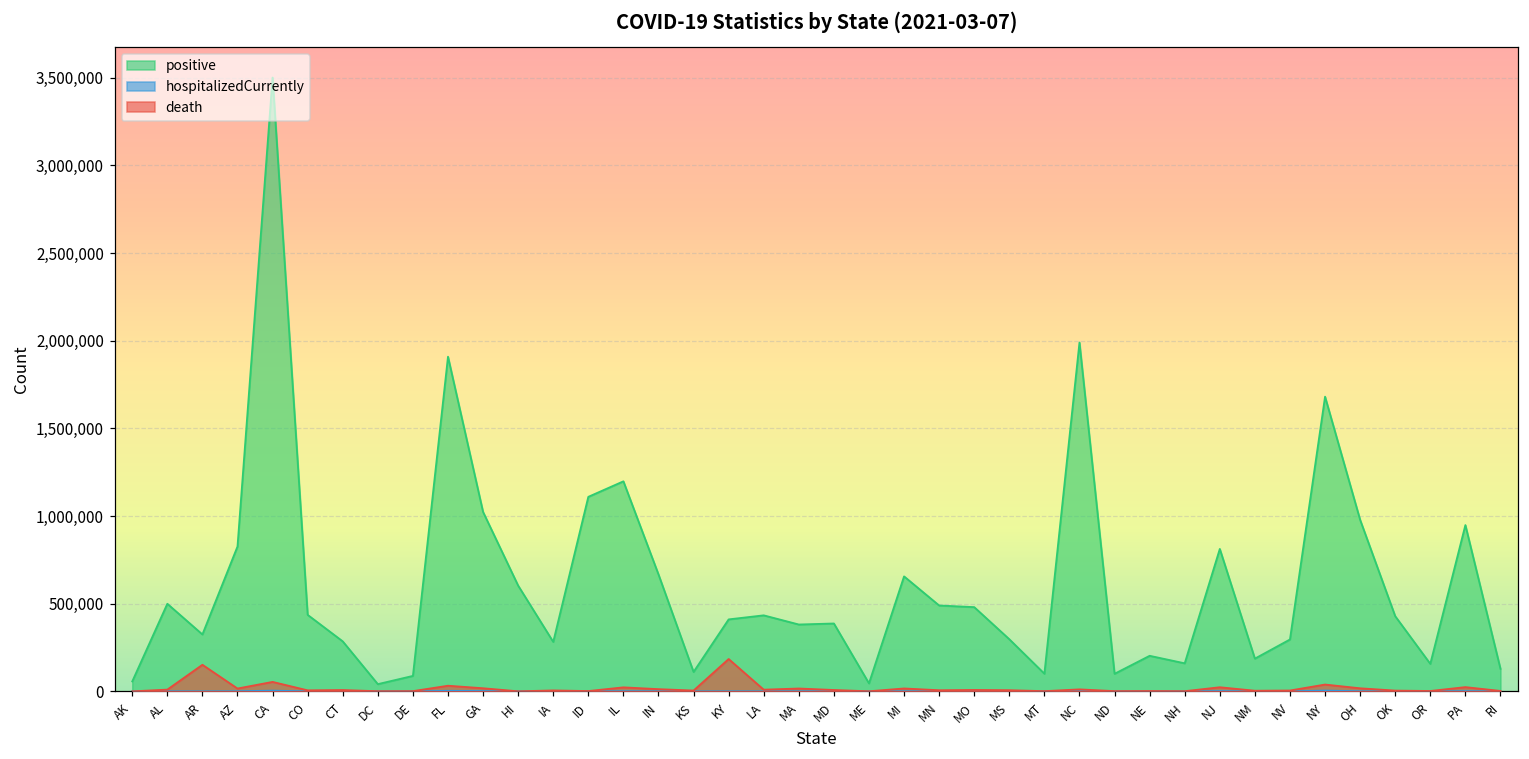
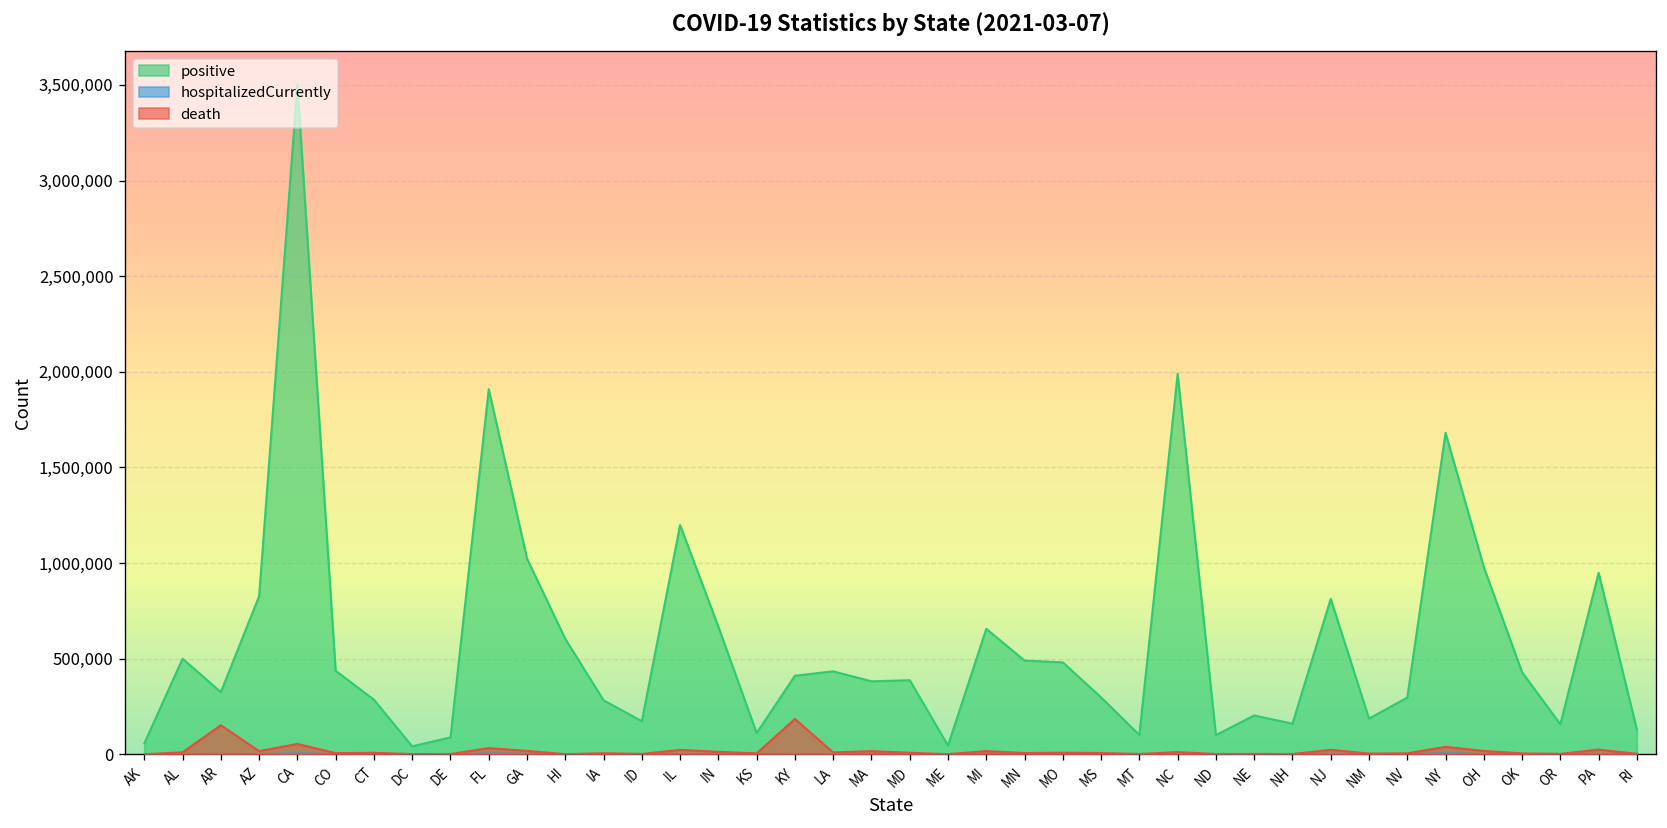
  {
    "positive": {
      "AK": "60,000",
      "AL": "500,000",
      "AR": "320,000",
      "AZ": "830,000",
      "CO": "440,000",
      "CT": "290,000",
      "DC": "40,000",
      "DE": "90,000",
      "FL": "1,910,000",
      "GA": "1,020,000",
      "HI": "600,000",
      "IA": "280,000",
-     "ID": "1,110,000",
+     "ID": "170,000",
      "IL": "1,200,000",
      "IN": "670,000",
      "KS": "110,000",
      "KY": "410,000",
      "LA": "430,000",
      "MA": "380,000",
      "MD": "390,000",
      "ME": "50,000",
      "MI": "660,000",
      "MN": "490,000",
      "MO": "480,000",
      "MS": "300,000",
      "MT": "100,000",
      "NC": "1,990,000",
      "ND": "100,000",
      "NE": "200,000",
      "NH": "160,000",
      "NJ": "810,000",
      "NM": "190,000",
      "NV": "300,000",
      "NY": "1,680,000",
      "OH": "980,000",
      "OK": "430,000",
      "OR": "160,000",
      "PA": "950,000",
      "RI": "130,000"
    },
    "hospitalizedCurrently": {
      "AR": "0",
      "CA": "0",
      "FL": "0",
      "IL": "0",
      "KY": "0",
      "NJ": "0",
      "NY": "0",
      "OH": "0",
      "PA": "0"
    },
    "death": {
      "AR": "150,000",
      "CA": "50,000",
      "FL": "30,000",
      "IL": "20,000",
      "KY": "180,000",
      "NJ": "20,000",
      "NY": "40,000",
      "OH": "20,000",
      "PA": "20,000"
    }
  }
